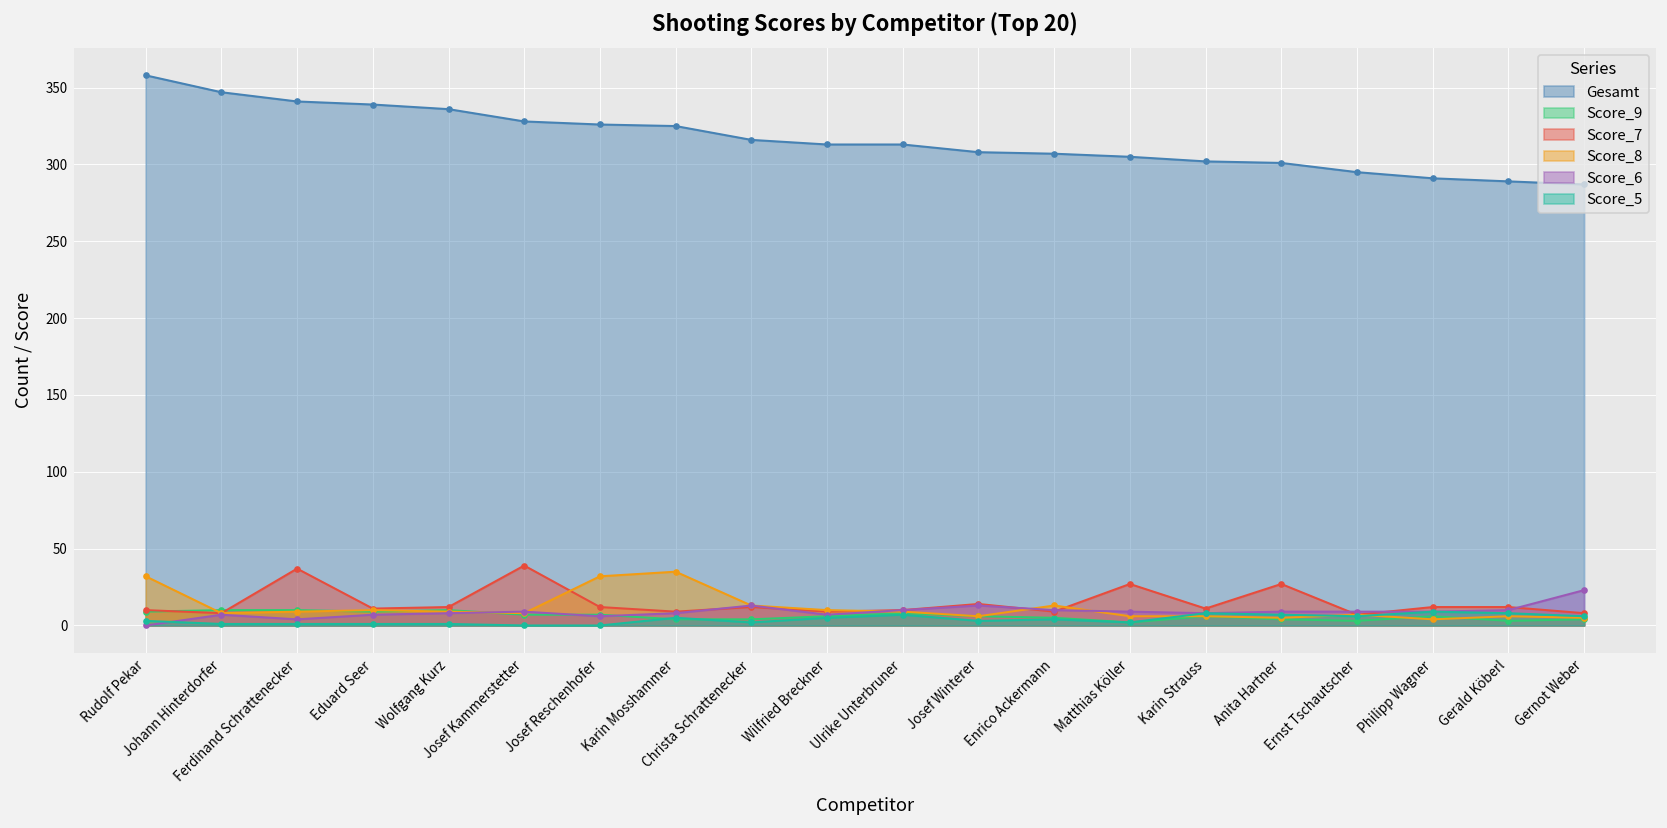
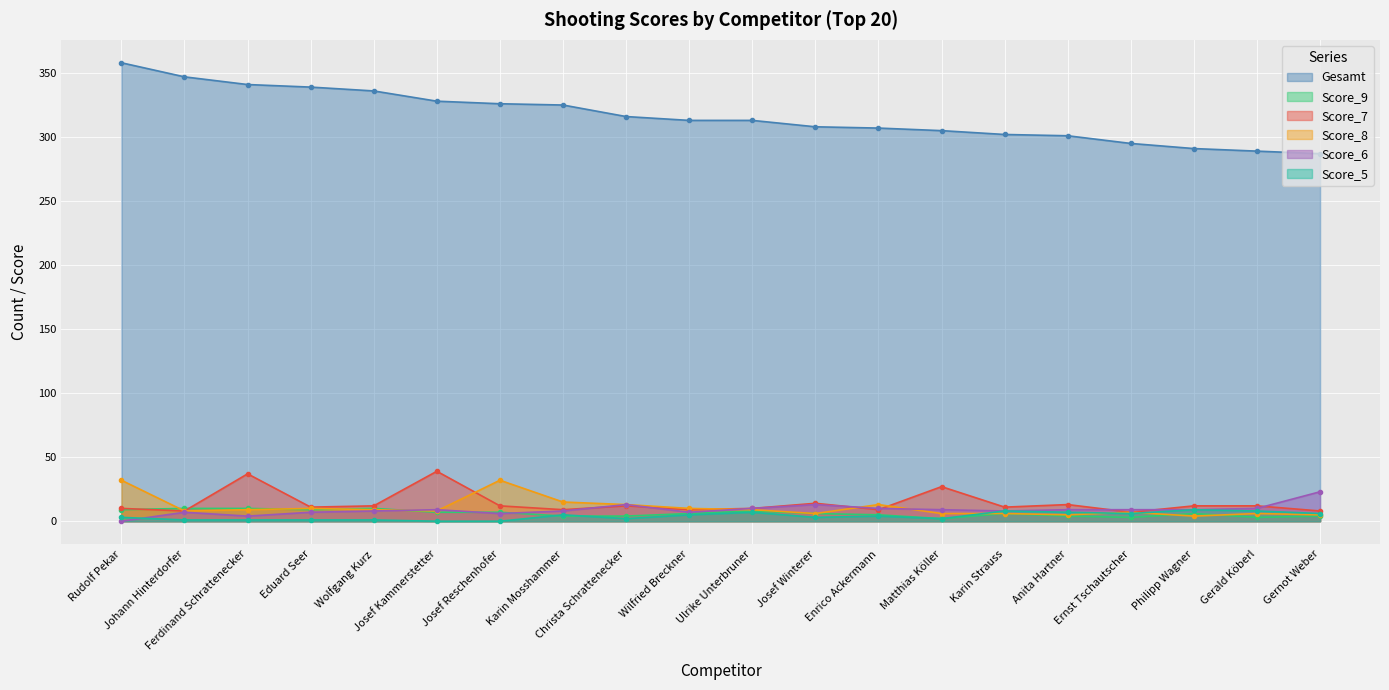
  {
    "Score_7": {
      "Ferdinand Schrattenecker": 37,
      "Josef Kammerstetter": 39,
      "Josef Reschenhofer": 12,
      "Matthias Köller": 27,
      "Karin Strauss": 11,
-     "Anita Hartner": 27,
+     "Anita Hartner": 13,
      "Philipp Wagner": 12
    },
    "Score_8": {
      "Rudolf Pekar": 32,
      "Josef Reschenhofer": 32,
-     "Karin Mosshammer": 35,
+     "Karin Mosshammer": 15,
      "Enrico Ackermann": 13,
      "Matthias Köller": 6,
      "Philipp Wagner": 4
    },
    "Score_6": {
      "Rudolf Pekar": 0,
      "Ferdinand Schrattenecker": 4,
      "Eduard Seer": 7,
      "Matthias Köller": 9,
      "Anita Hartner": 9,
      "Ernst Tschautscher": 9,
      "Gernot Weber": 23
    }
  }
